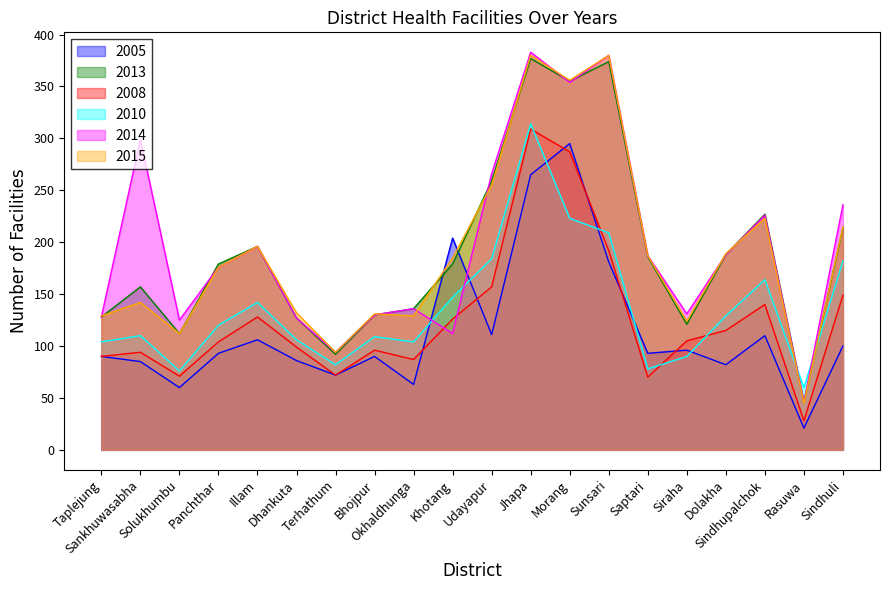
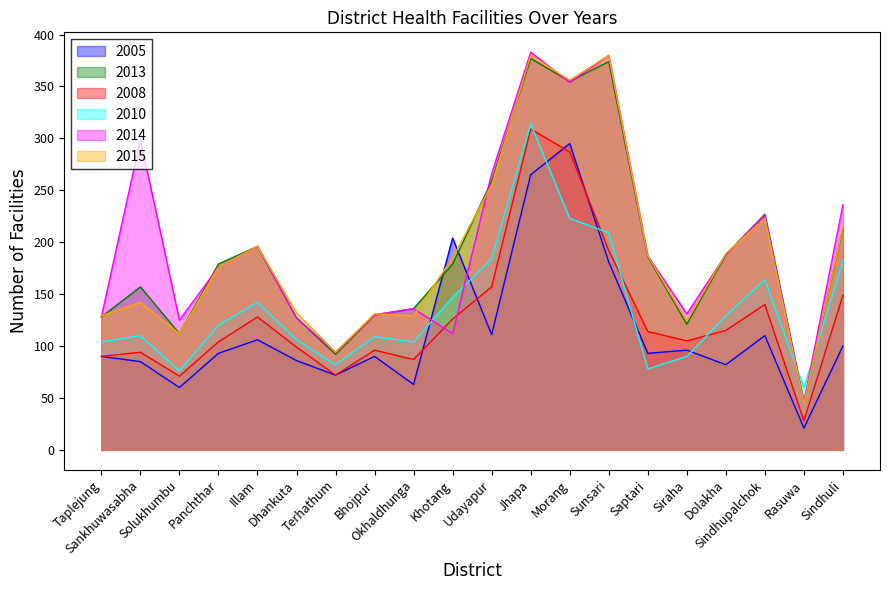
  {
    "2005": {
      "Sankhuwasabha": 85,
      "Solukhumbu": 60,
      "Panchthar": 93,
      "Illam": 106,
      "Dhankuta": 86,
      "Bhojpur": 90,
      "Okhaldhunga": 63,
      "Khotang": 204,
      "Udayapur": 111,
      "Jhapa": 265,
      "Morang": 295,
      "Sunsari": 181,
      "Saptari": 93,
      "Siraha": 96,
      "Dolakha": 82,
      "Sindhupalchok": 110,
      "Rasuwa": 21,
      "Sindhuli": 100
    },
    "2013": {
      "Sankhuwasabha": 157,
      "Panchthar": 179,
      "Khotang": 179,
      "Udayapur": 259,
      "Jhapa": 377,
      "Sunsari": 374,
      "Siraha": 121
    },
    "2008": {
      "Sankhuwasabha": 94,
      "Solukhumbu": 71,
      "Panchthar": 104,
      "Illam": 128,
      "Dhankuta": 99,
      "Bhojpur": 96,
      "Okhaldhunga": 87,
      "Khotang": 126,
      "Udayapur": 157,
      "Jhapa": 309,
      "Morang": 287,
      "Sunsari": 192,
-     "Saptari": 70,
+     "Saptari": 114,
      "Siraha": 105,
      "Dolakha": 115,
      "Sindhupalchok": 140,
      "Rasuwa": 28,
      "Sindhuli": 149
    },
    "2010": {
      "Taplejung": 104,
      "Sankhuwasabha": 110,
      "Solukhumbu": 76,
      "Panchthar": 120,
      "Illam": 142,
      "Dhankuta": 106,
      "Terhathum": 82,
      "Bhojpur": 109,
      "Okhaldhunga": 104,
      "Khotang": 147,
      "Udayapur": 184,
      "Jhapa": 314,
      "Morang": 223,
      "Sunsari": 209,
      "Saptari": 78,
      "Siraha": 90,
      "Dolakha": 129,
      "Sindhupalchok": 164,
      "Rasuwa": 60,
      "Sindhuli": 182
    },
    "2014": {
      "Solukhumbu": 125,
      "Khotang": 112,
      "Udayapur": 266,
      "Jhapa": 383,
      "Siraha": 131,
      "Sindhuli": 236
    },
    "2015": {
      "Sankhuwasabha": 142,
      "Dhankuta": 132,
      "Okhaldhunga": 129,
      "Khotang": 185,
      "Udayapur": 255,
      "Jhapa": 380,
      "Siraha": 124,
      "Sindhupalchok": 223
    }
  }
